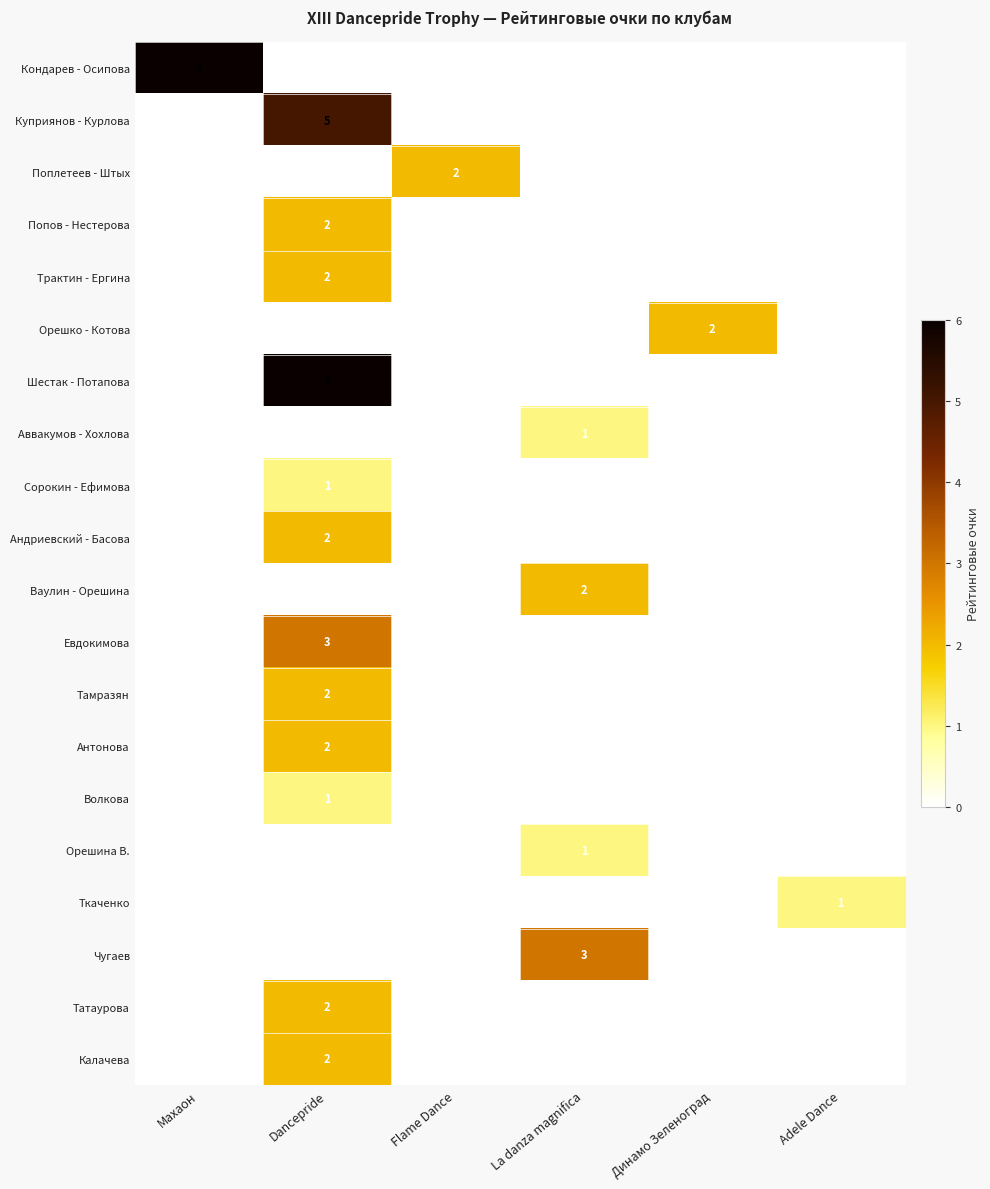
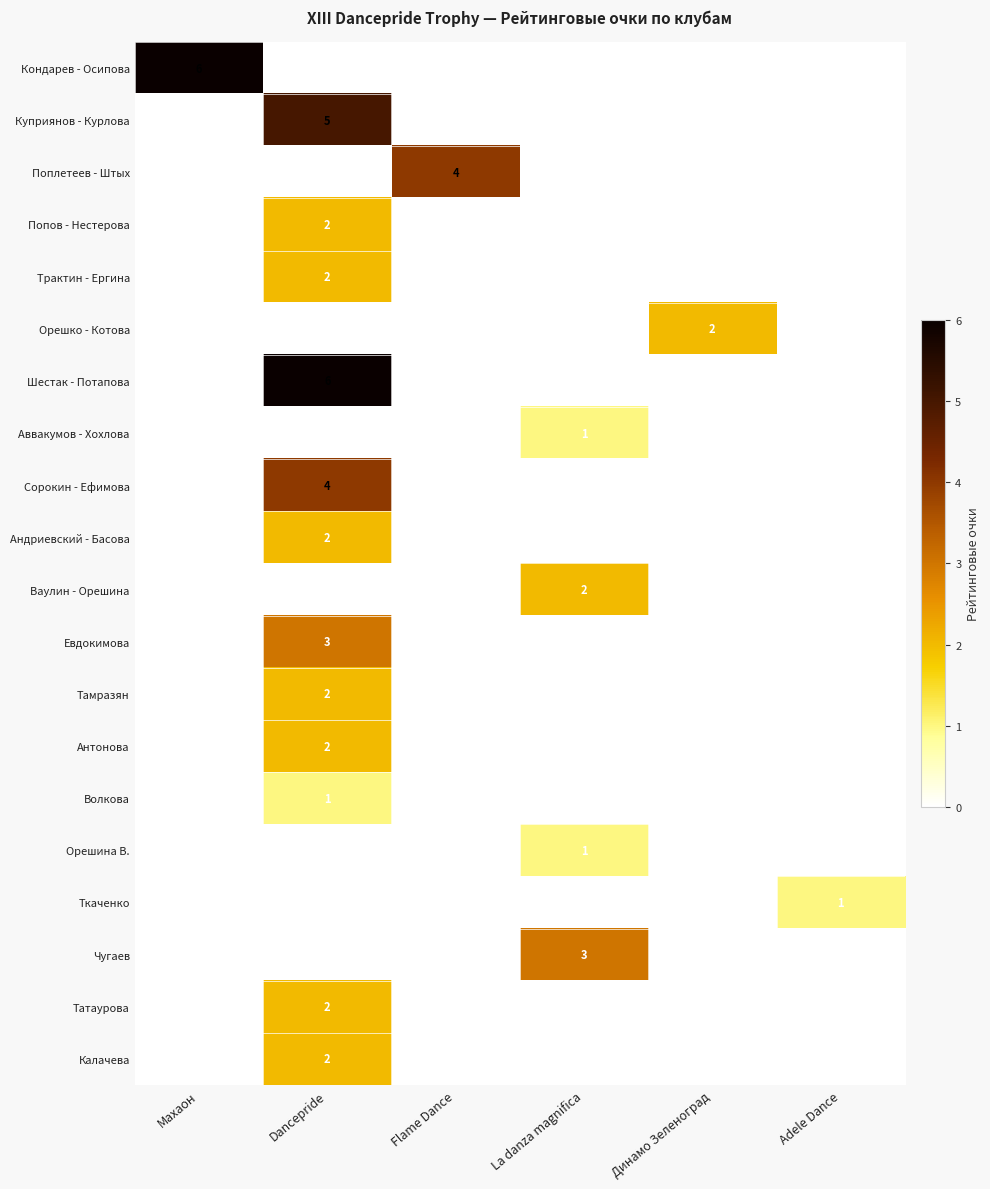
  {
    "Куприянов - Курлова": {
      "Dancepride": 5
    },
    "Поплетеев - Штых": {
-     "Flame Dance": 2
+     "Flame Dance": 4
    },
    "Попов - Нестерова": {
      "Dancepride": 2
    },
    "Трактин - Ергина": {
      "Dancepride": 2
    },
    "Орешко - Котова": {
      "Динамо Зеленоград": 2
    },
    "Аввакумов - Хохлова": {
      "La danza magnifica": 1
    },
    "Сорокин - Ефимова": {
-     "Dancepride": 1
+     "Dancepride": 4
    },
    "Андриевский - Басова": {
      "Dancepride": 2
    },
    "Ваулин - Орешина": {
      "La danza magnifica": 2
    },
    "Евдокимова": {
      "Dancepride": 3
    },
    "Тамразян": {
      "Dancepride": 2
    },
    "Антонова": {
      "Dancepride": 2
    },
    "Волкова": {
      "Dancepride": 1
    },
    "Орешина В.": {
      "La danza magnifica": 1
    },
    "Ткаченко": {
      "Adele Dance": 1
    },
    "Чугаев": {
      "La danza magnifica": 3
    },
    "Татаурова": {
      "Dancepride": 2
    },
    "Калачева": {
      "Dancepride": 2
    }
  }
